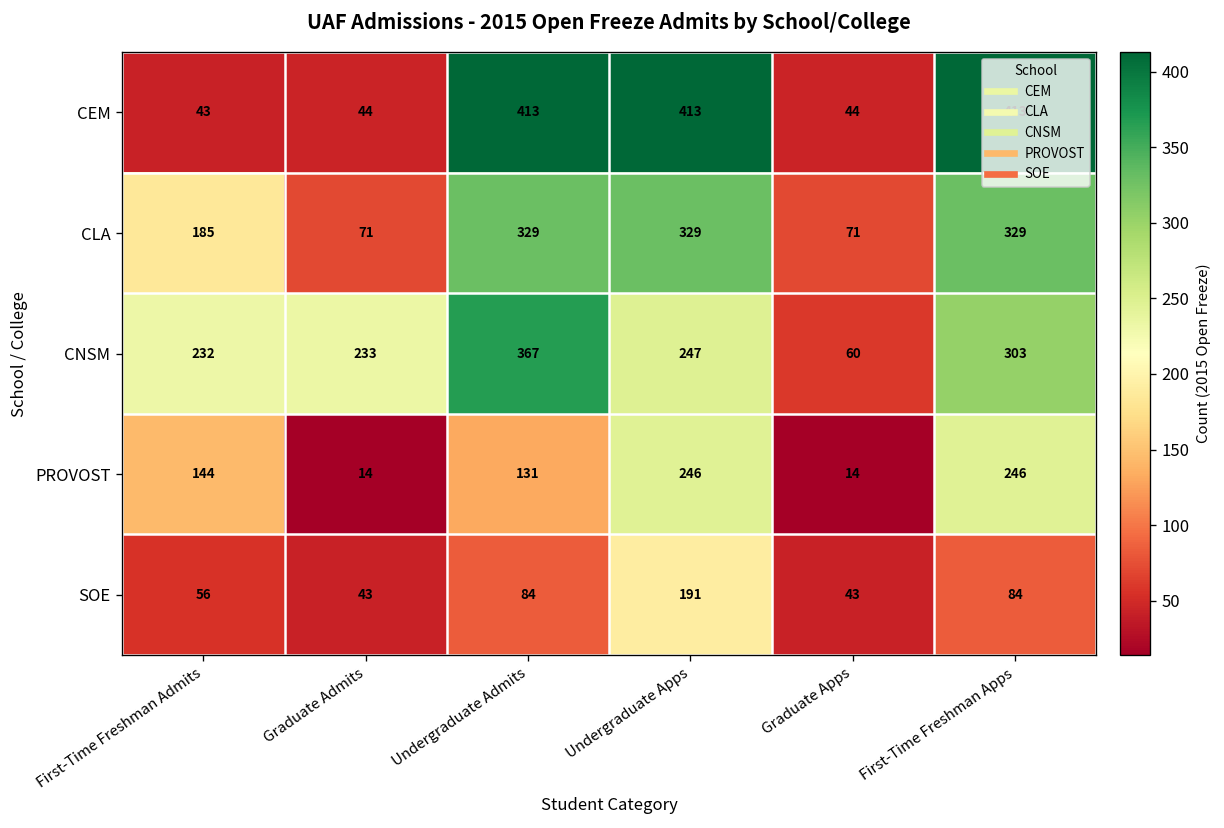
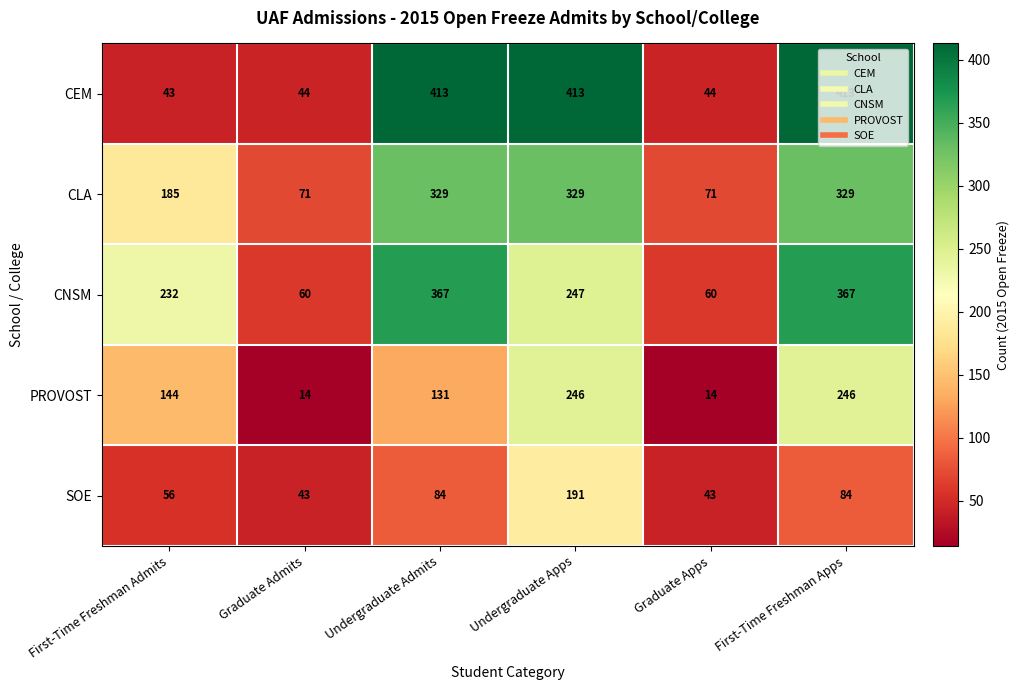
  {
    "CEM": {
      "First-Time Freshman Admits": 43,
      "Graduate Admits": 44,
      "Undergraduate Admits": 413,
      "Undergraduate Apps": 413,
      "Graduate Apps": 44
    },
    "CLA": {
      "First-Time Freshman Admits": 185,
      "Graduate Admits": 71,
      "Undergraduate Admits": 329,
      "Undergraduate Apps": 329,
      "Graduate Apps": 71,
      "First-Time Freshman Apps": 329
    },
    "CNSM": {
      "First-Time Freshman Admits": 232,
-     "Graduate Admits": 233,
+     "Graduate Admits": 60,
      "Undergraduate Admits": 367,
      "Undergraduate Apps": 247,
      "Graduate Apps": 60,
-     "First-Time Freshman Apps": 303
+     "First-Time Freshman Apps": 367
    },
    "PROVOST": {
      "First-Time Freshman Admits": 144,
      "Graduate Admits": 14,
      "Undergraduate Admits": 131,
      "Undergraduate Apps": 246,
      "Graduate Apps": 14,
      "First-Time Freshman Apps": 246
    },
    "SOE": {
      "First-Time Freshman Admits": 56,
      "Graduate Admits": 43,
      "Undergraduate Admits": 84,
      "Undergraduate Apps": 191,
      "Graduate Apps": 43,
      "First-Time Freshman Apps": 84
    }
  }
